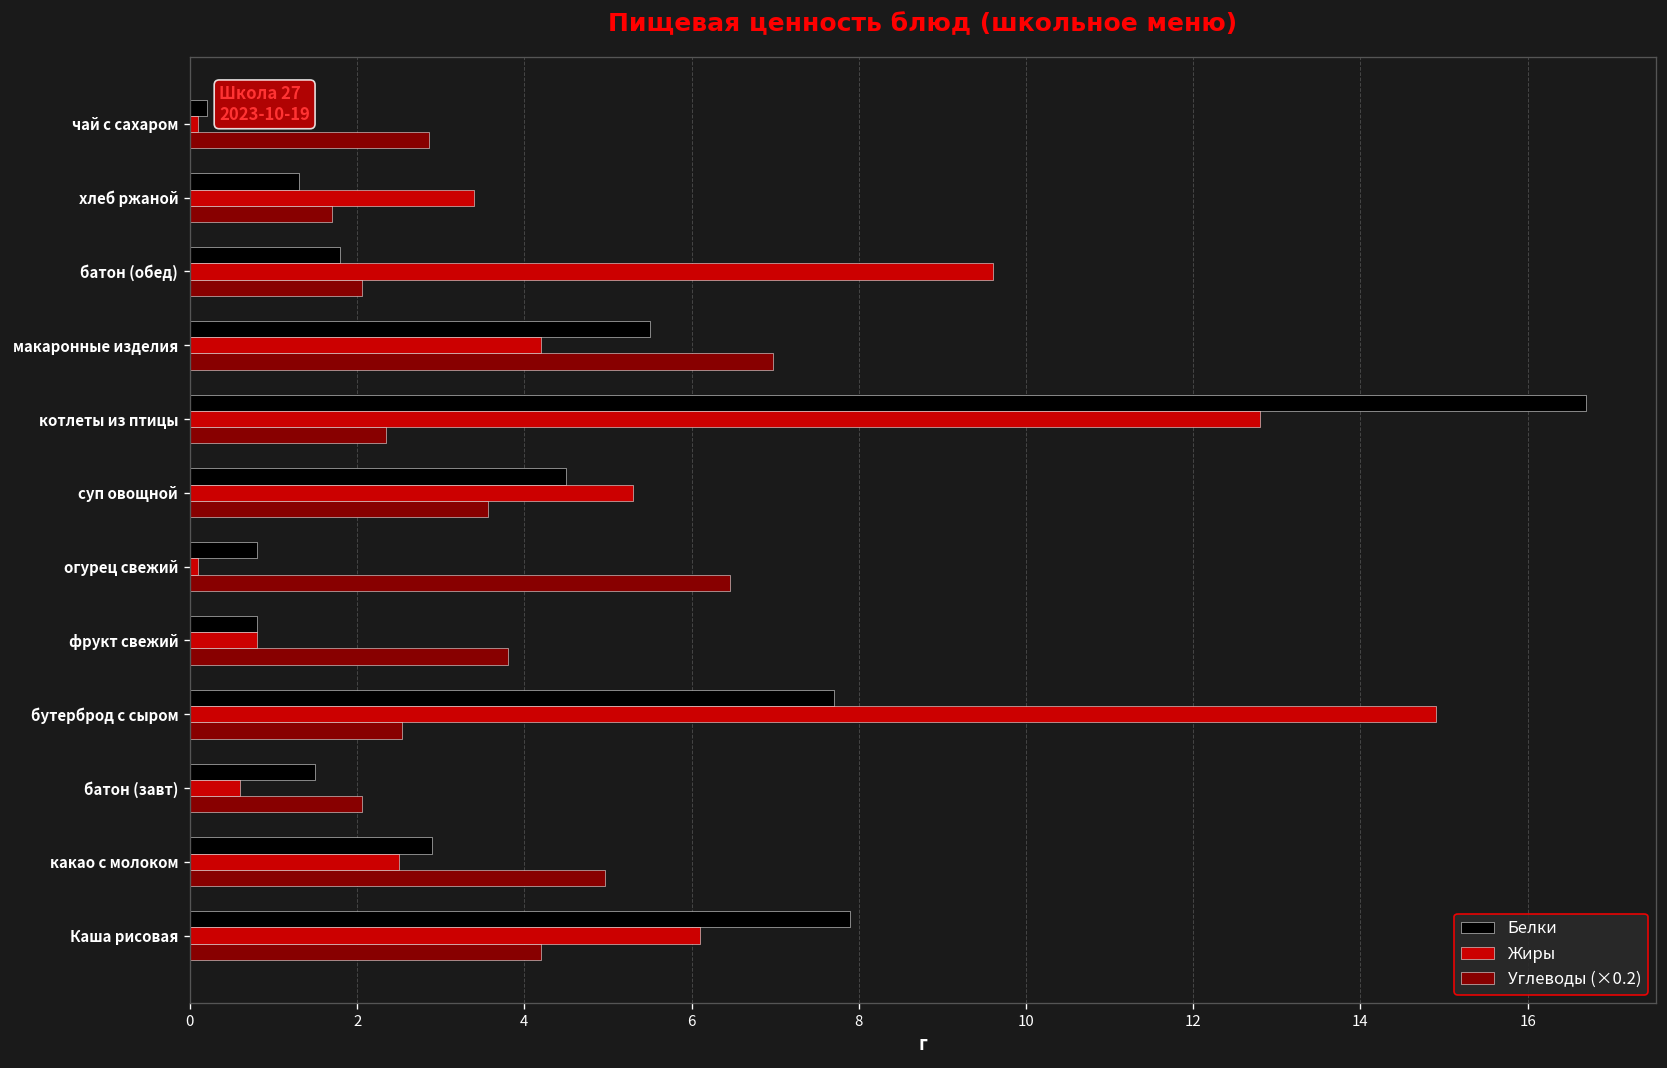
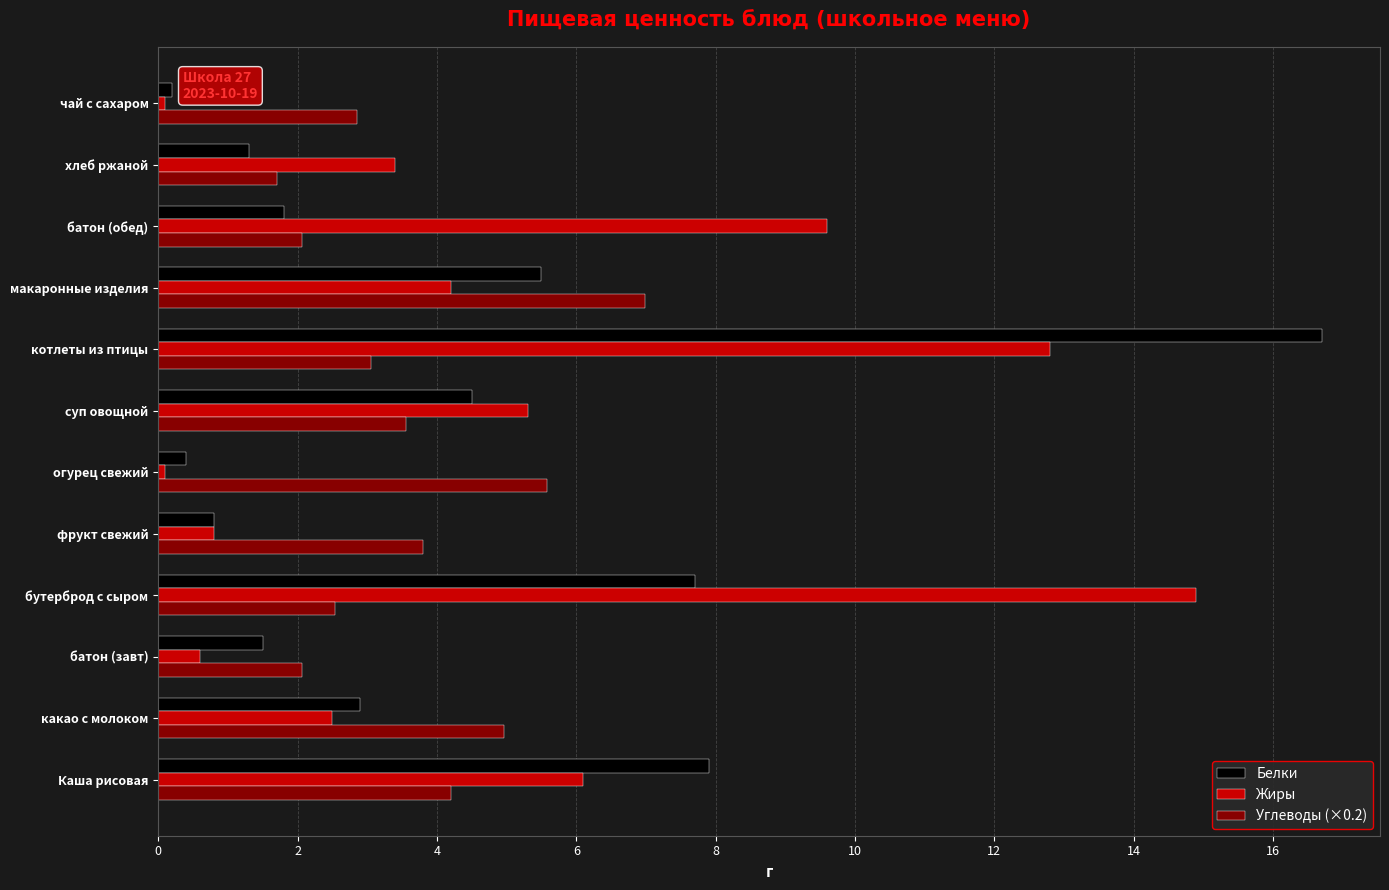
  {
    "Белки": {
      "хлеб ржаной": 1.3,
      "батон (обед)": 1.8,
      "макаронные изделия": 5.5,
      "котлеты из птицы": 16.7,
      "суп овощной": 4.5,
-     "огурец свежий": 0.8,
+     "огурец свежий": 0.4,
      "фрукт свежий": 0.8,
      "бутерброд с сыром": 7.7,
      "батон (завт)": 1.5,
      "какао с молоком": 2.9,
      "Каша рисовая": 7.9
    },
    "Жиры": {
      "чай с сахаром": 0.1,
      "хлеб ржаной": 3.4,
      "батон (обед)": 9.6,
      "макаронные изделия": 4.2,
      "котлеты из птицы": 12.8,
      "суп овощной": 5.3,
      "огурец свежий": 0.1,
      "фрукт свежий": 0.8,
      "бутерброд с сыром": 14.9,
      "батон (завт)": 0.6,
      "какао с молоком": 2.5,
      "Каша рисовая": 6.1
    },
    "Углеводы (×0.2)": {
      "чай с сахаром": 2.9,
      "хлеб ржаной": 1.7,
      "батон (обед)": 2.1,
      "макаронные изделия": 7.0,
-     "котлеты из птицы": 2.3,
+     "котлеты из птицы": 3.1,
      "суп овощной": 3.6,
-     "огурец свежий": 6.5,
+     "огурец свежий": 5.6,
      "фрукт свежий": 3.8,
      "бутерброд с сыром": 2.5,
      "батон (завт)": 2.1,
      "какао с молоком": 5.0,
      "Каша рисовая": 4.2
    }
  }
